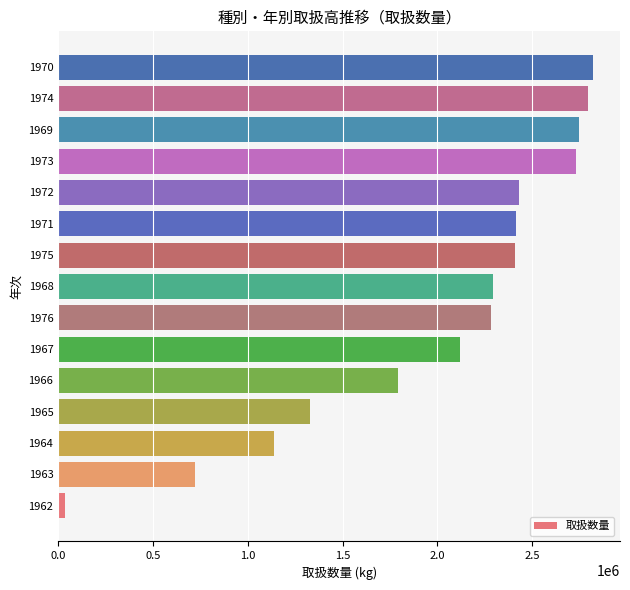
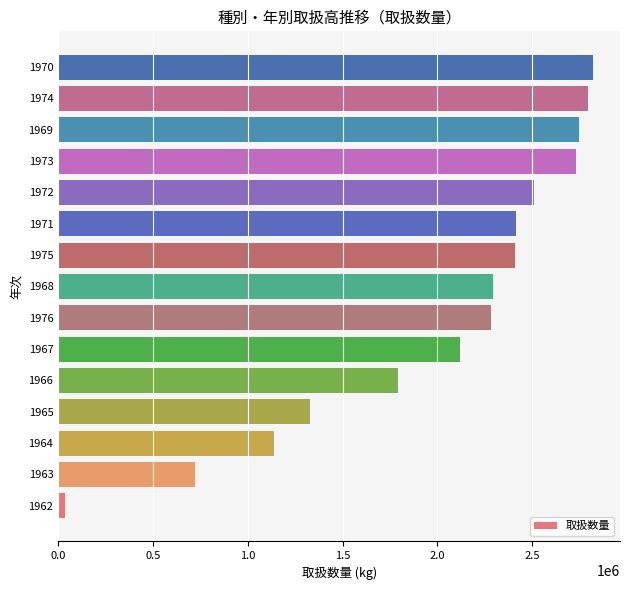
  {
    "1970": 2820000,
    "1974": 2790000,
    "1969": 2750000,
    "1973": 2730000,
-   "1972": 2430000,
+   "1972": 2510000,
    "1971": 2410000,
    "1975": 2410000,
    "1968": 2290000,
    "1976": 2280000,
    "1967": 2120000,
    "1966": 1790000,
    "1965": 1330000,
    "1964": 1140000,
    "1963": 720000,
    "1962": 30000
  }
